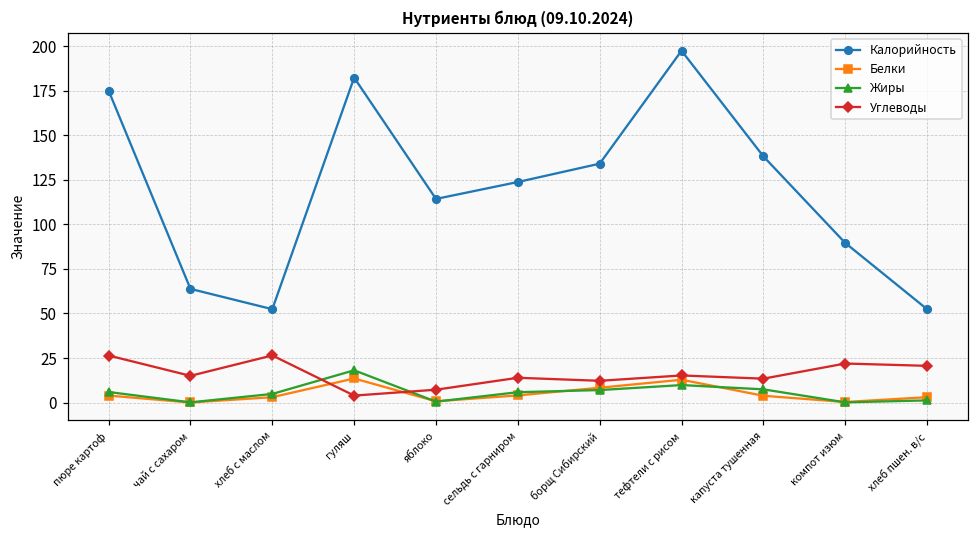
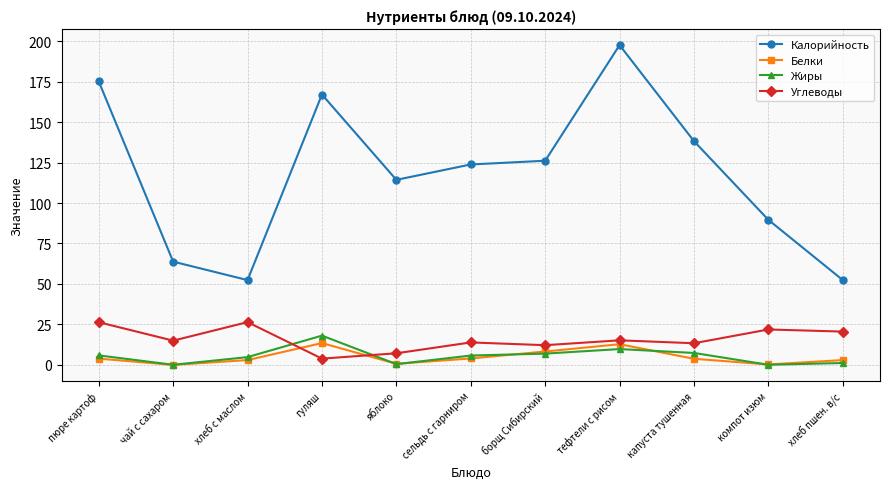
  {
    "Калорийность": {
      "пюре картоф": 175,
      "чай с сахаром": 64,
      "хлеб с маслом": 52,
-     "гуляш": 182,
+     "гуляш": 167,
      "яблоко": 114,
      "сельдь с гарниром": 124,
-     "борщ Сибирский": 134,
+     "борщ Сибирский": 126,
      "тефтели с рисом": 198,
      "капуста тушенная": 138,
      "компот изюм": 90,
      "хлеб пшен. в/с": 52
    },
    "Белки": {
      "пюре картоф": 4,
      "хлеб с маслом": 3,
      "гуляш": 14,
      "сельдь с гарниром": 4,
      "тефтели с рисом": 13,
      "капуста тушенная": 4,
      "хлеб пшен. в/с": 3
    },
    "Жиры": {
      "пюре картоф": 6,
      "хлеб с маслом": 5,
      "гуляш": 18,
      "сельдь с гарниром": 6,
      "тефтели с рисом": 10,
      "капуста тушенная": 7,
      "хлеб пшен. в/с": 1
    },
    "Углеводы": {
      "пюре картоф": 26,
      "чай с сахаром": 15,
      "хлеб с маслом": 26,
      "гуляш": 4,
      "яблоко": 7,
      "сельдь с гарниром": 14,
      "борщ Сибирский": 12,
      "тефтели с рисом": 15,
      "капуста тушенная": 13,
      "компот изюм": 22,
      "хлеб пшен. в/с": 21
    }
  }
